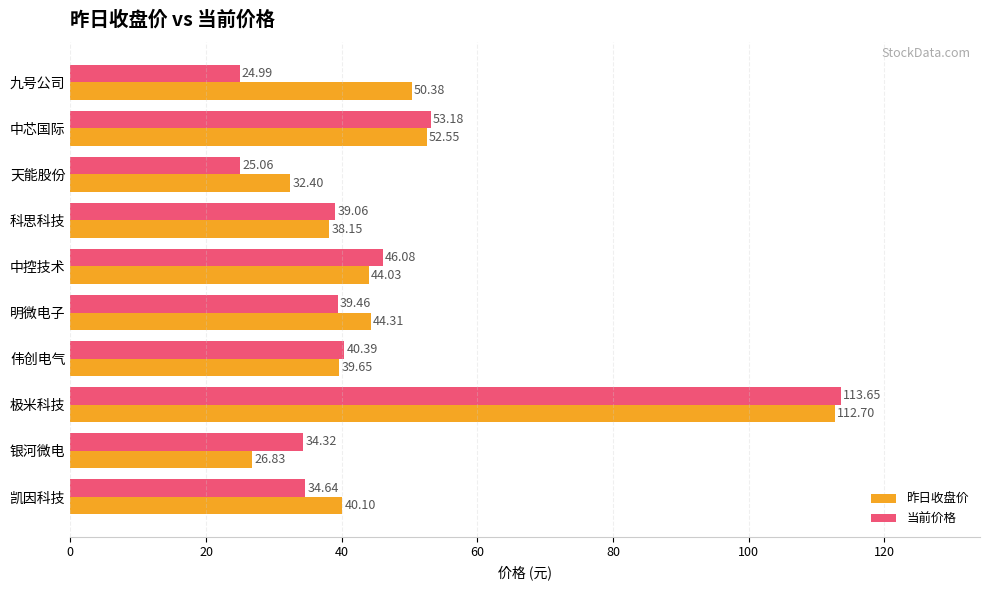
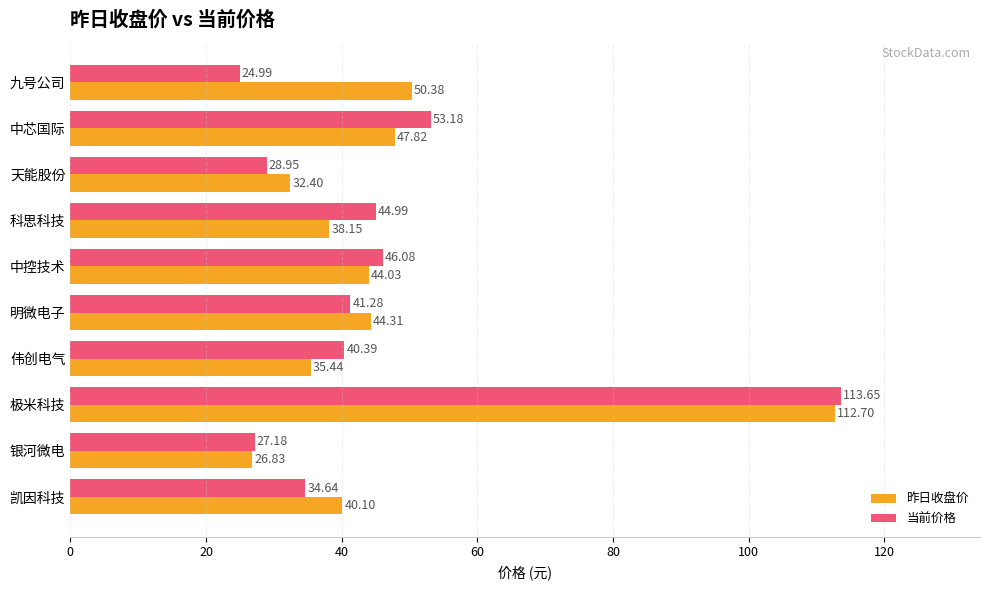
  {
    "昨日收盘价": {
      "九号公司": 50.38,
-     "中芯国际": 52.55,
+     "中芯国际": 47.82,
      "天能股份": 32.40,
      "科思科技": 38.15,
      "中控技术": 44.03,
      "明微电子": 44.31,
-     "伟创电气": 39.65,
+     "伟创电气": 35.44,
      "极米科技": 112.70,
      "银河微电": 26.83,
      "凯因科技": 40.10
    },
    "当前价格": {
      "九号公司": 24.99,
      "中芯国际": 53.18,
-     "天能股份": 25.06,
-     "科思科技": 39.06,
+     "天能股份": 28.95,
+     "科思科技": 44.99,
      "中控技术": 46.08,
-     "明微电子": 39.46,
+     "明微电子": 41.28,
      "伟创电气": 40.39,
      "极米科技": 113.65,
-     "银河微电": 34.32,
+     "银河微电": 27.18,
      "凯因科技": 34.64
    }
  }
